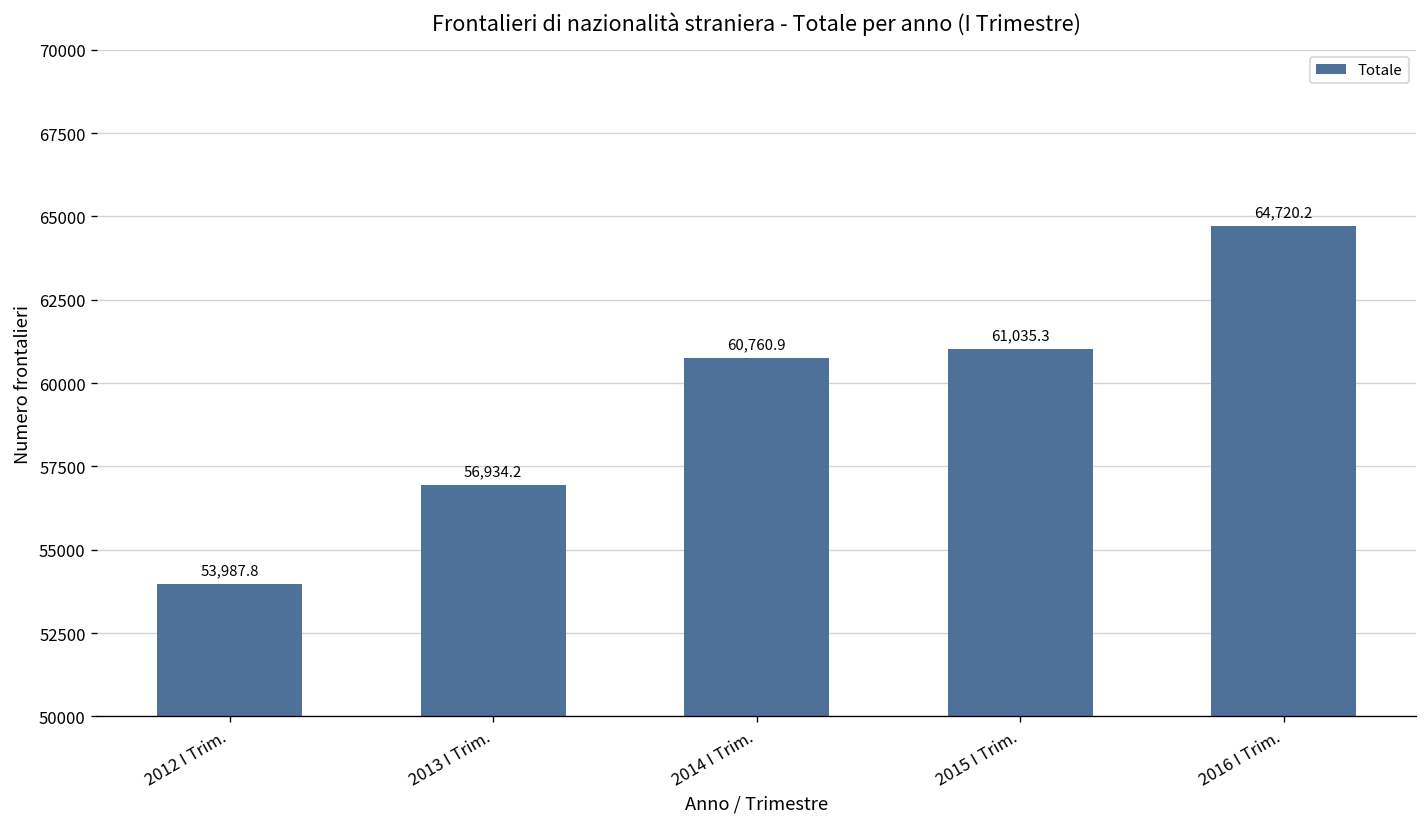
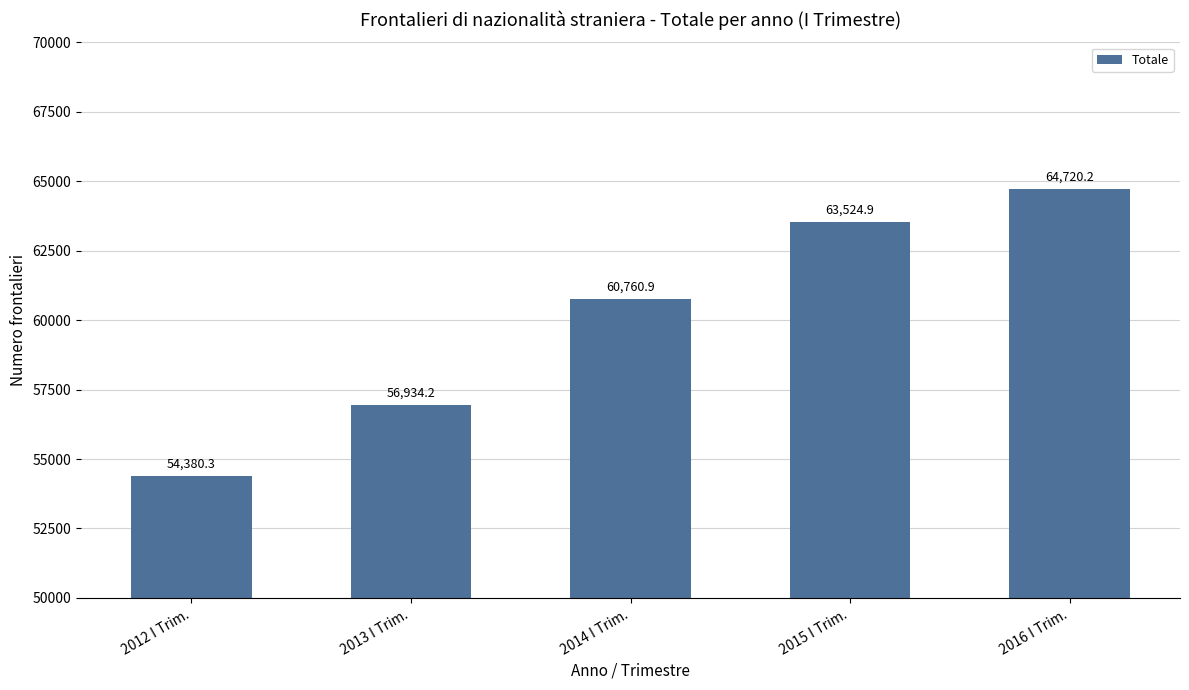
  {
-   "2012 I Trim.": "53,987.8",
+   "2012 I Trim.": "54,380.3",
    "2013 I Trim.": "56,934.2",
    "2014 I Trim.": "60,760.9",
-   "2015 I Trim.": "61,035.3",
+   "2015 I Trim.": "63,524.9",
    "2016 I Trim.": "64,720.2"
  }
